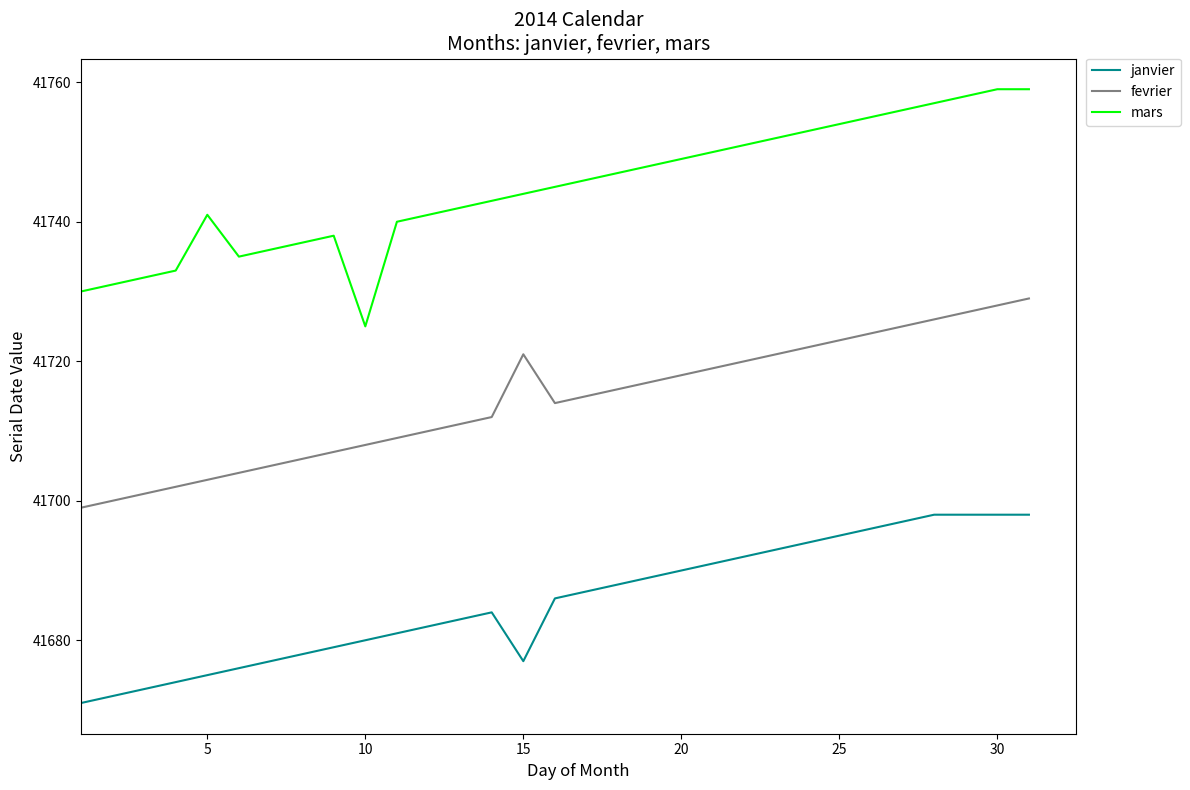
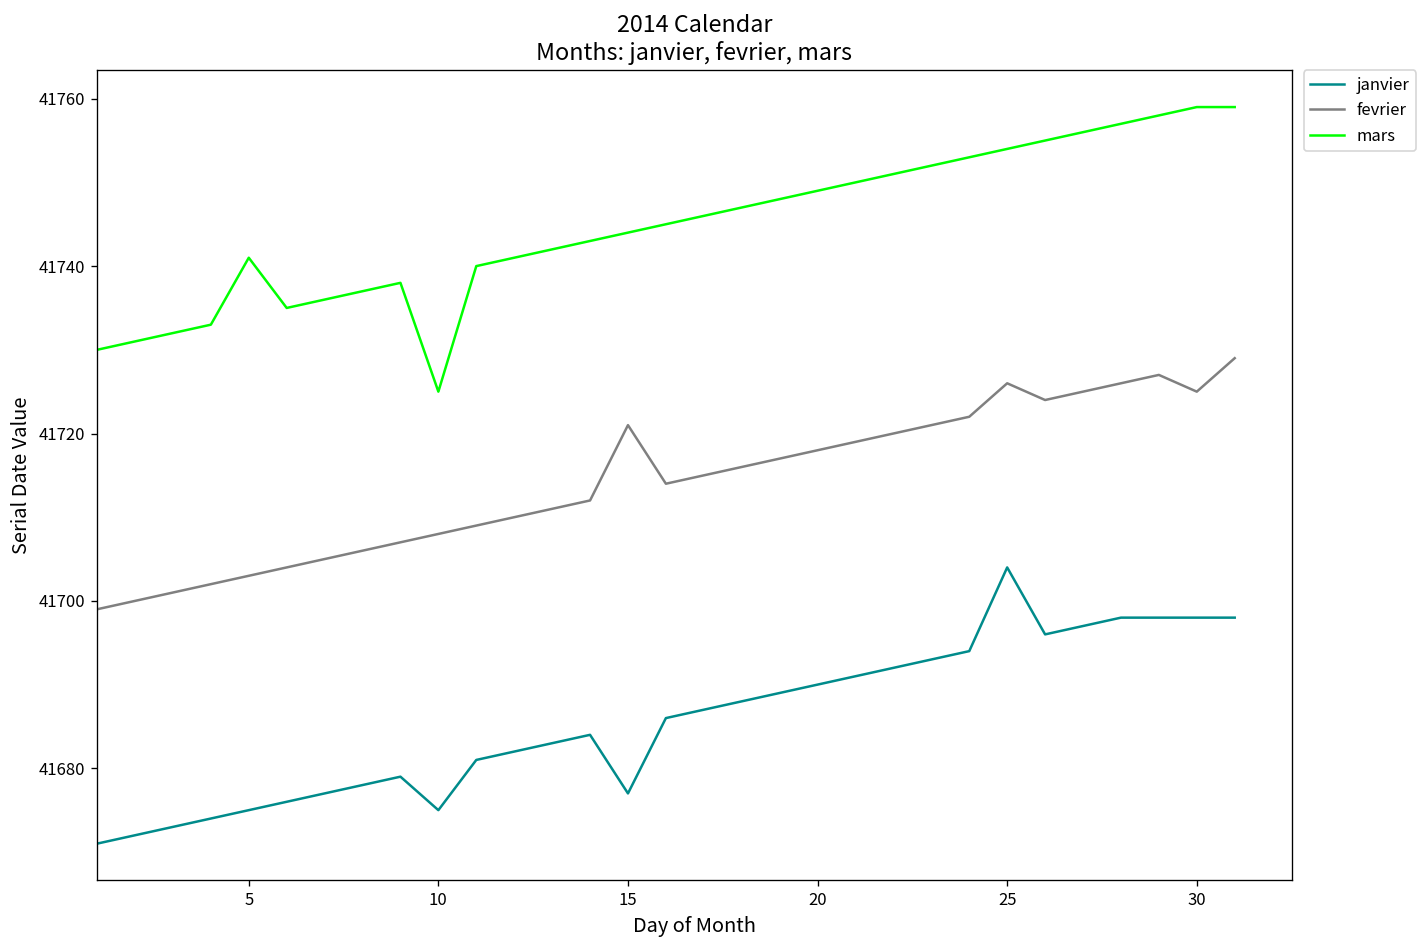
  {
    "janvier": {
      "5": 41675,
-     "10": 41680,
+     "10": 41675,
      "15": 41677,
      "20": 41690,
-     "25": 41695,
+     "25": 41704,
      "30": 41698
    },
    "fevrier": {
      "5": 41703,
      "10": 41708,
      "15": 41721,
      "20": 41718,
-     "25": 41723,
-     "30": 41728
+     "25": 41726,
+     "30": 41725
    },
    "mars": {
      "5": 41741,
      "10": 41725,
      "15": 41744,
      "20": 41749,
      "25": 41754,
      "30": 41759
    }
  }
